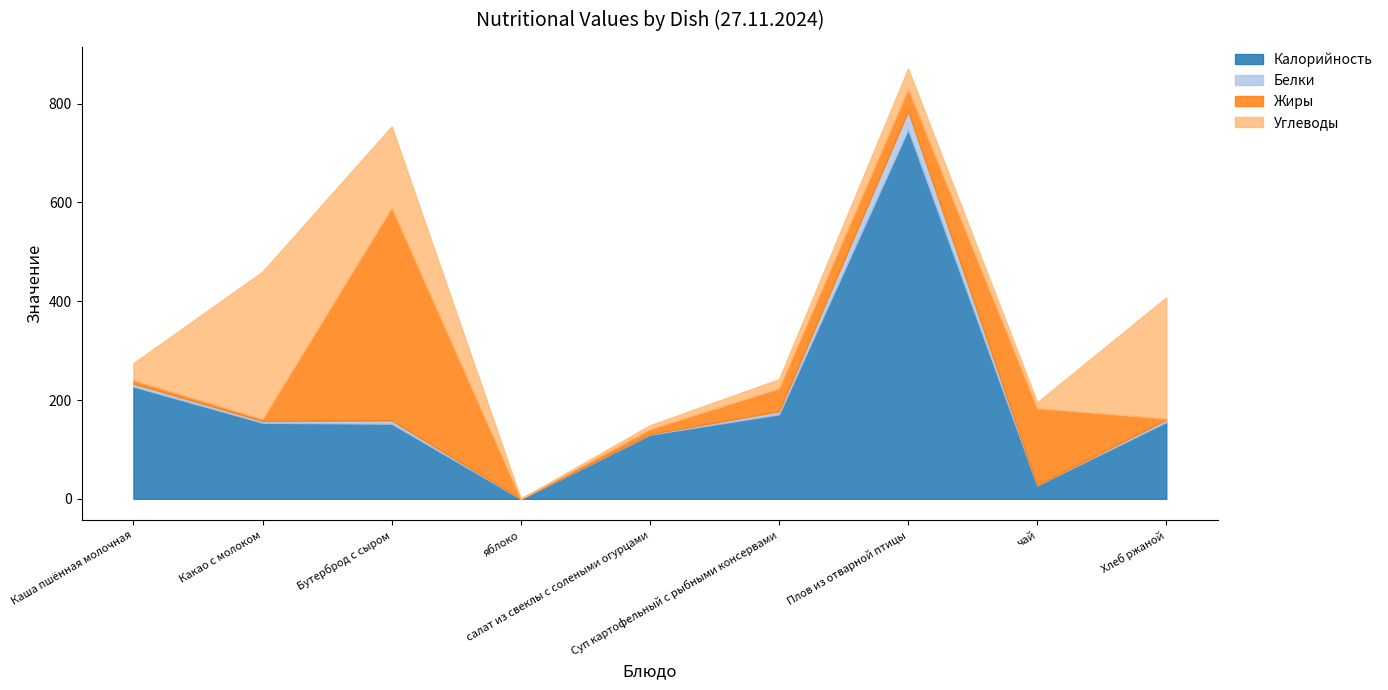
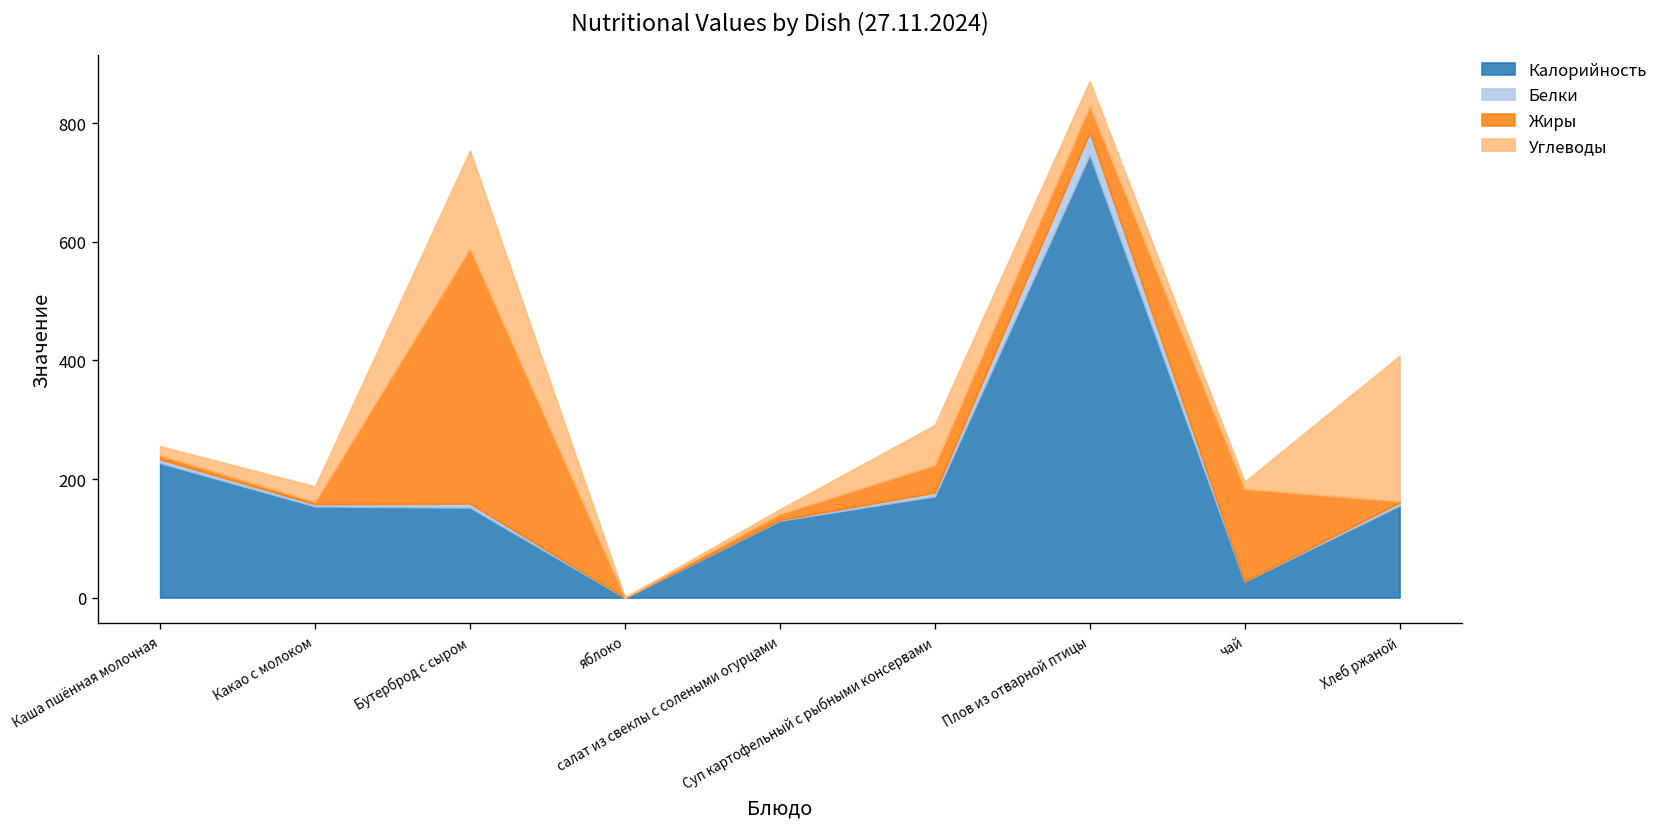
  {
    "Калорийность": {
      "Каша пшённая молочная": 230,
      "Бутерброд с сыром": 150,
      "Суп картофельный с рыбными консервами": 170,
      "Плов из отварной птицы": 750
    },
    "Белки": {
      "Каша пшённая молочная": 10,
      "Бутерброд с сыром": 10,
      "Суп картофельный с рыбными консервами": 10,
      "Плов из отварной птицы": 40
    },
    "Жиры": {
      "Каша пшённая молочная": 10,
      "Бутерброд с сыром": 430,
      "cалат из свеклы с солеными огурцами": 10,
      "Суп картофельный с рыбными консервами": 50,
      "Плов из отварной птицы": 50,
      "чай": 160
    },
    "Углеводы": {
-     "Каша пшённая молочная": 30,
-     "Какао с молоком": 300,
+     "Каша пшённая молочная": 10,
+     "Какао с молоком": 30,
      "Бутерброд с сыром": 160,
      "cалат из свеклы с солеными огурцами": 10,
-     "Суп картофельный с рыбными консервами": 20,
+     "Суп картофельный с рыбными консервами": 70,
      "Плов из отварной птицы": 40,
      "чай": 10,
      "Хлеб ржаной": 250
    }
  }
